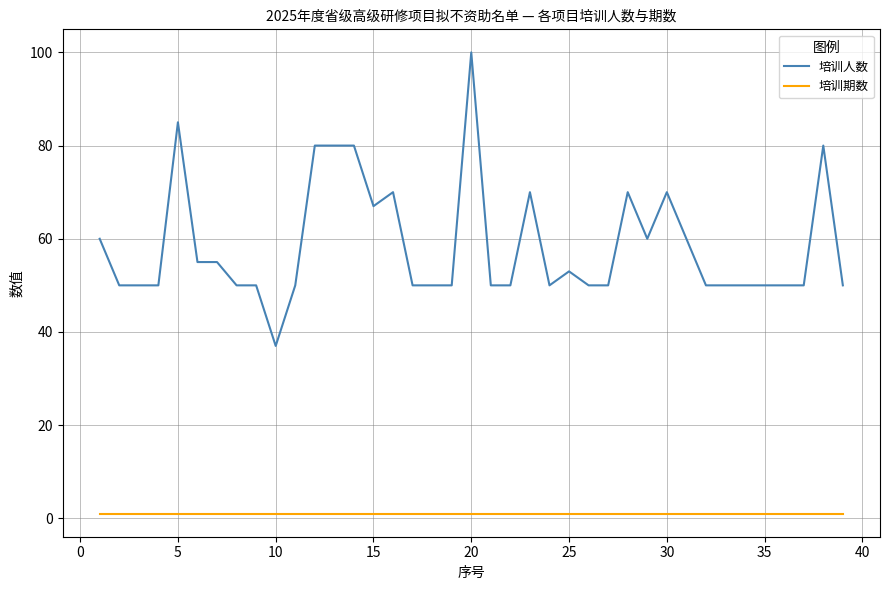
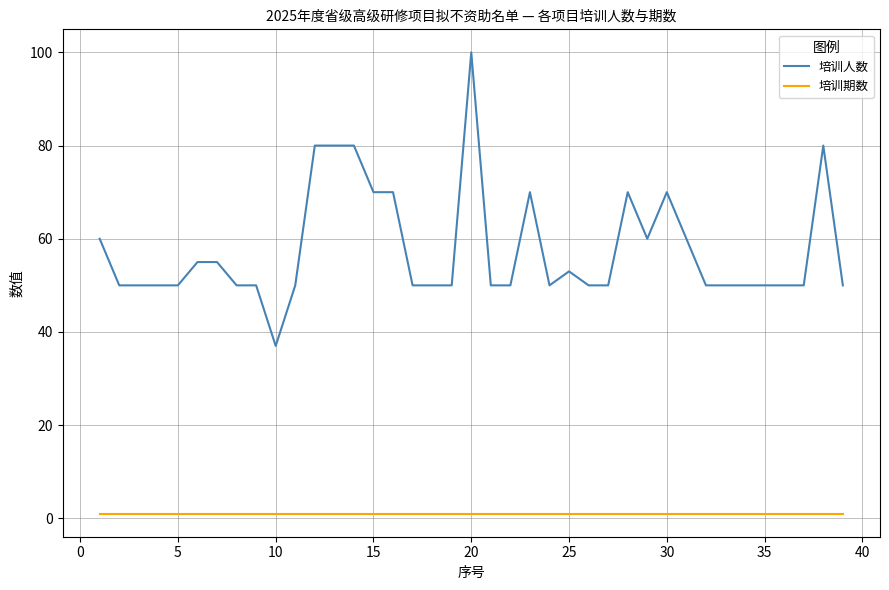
  {
    "培训人数": {
-     "5": 85,
+     "5": 50,
      "10": 37,
-     "15": 67,
+     "15": 70,
      "20": 100,
      "25": 53,
      "30": 70,
      "35": 50
    },
    "培训期数": {
      "5": 1,
      "10": 1,
      "15": 1,
      "20": 1,
      "25": 1,
      "30": 1,
      "35": 1
    }
  }
